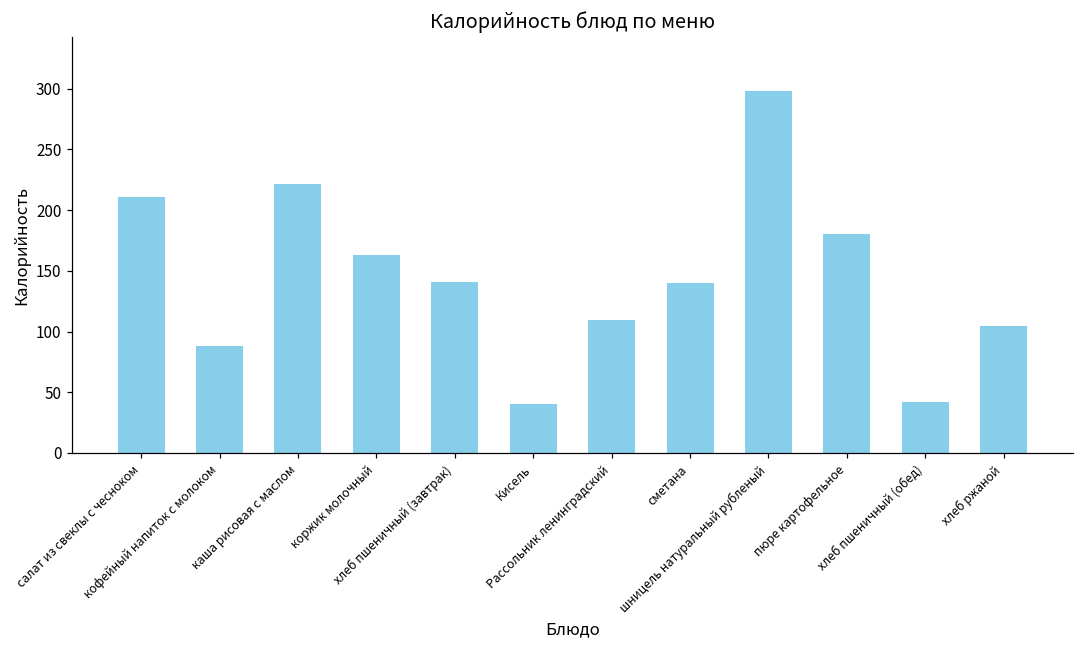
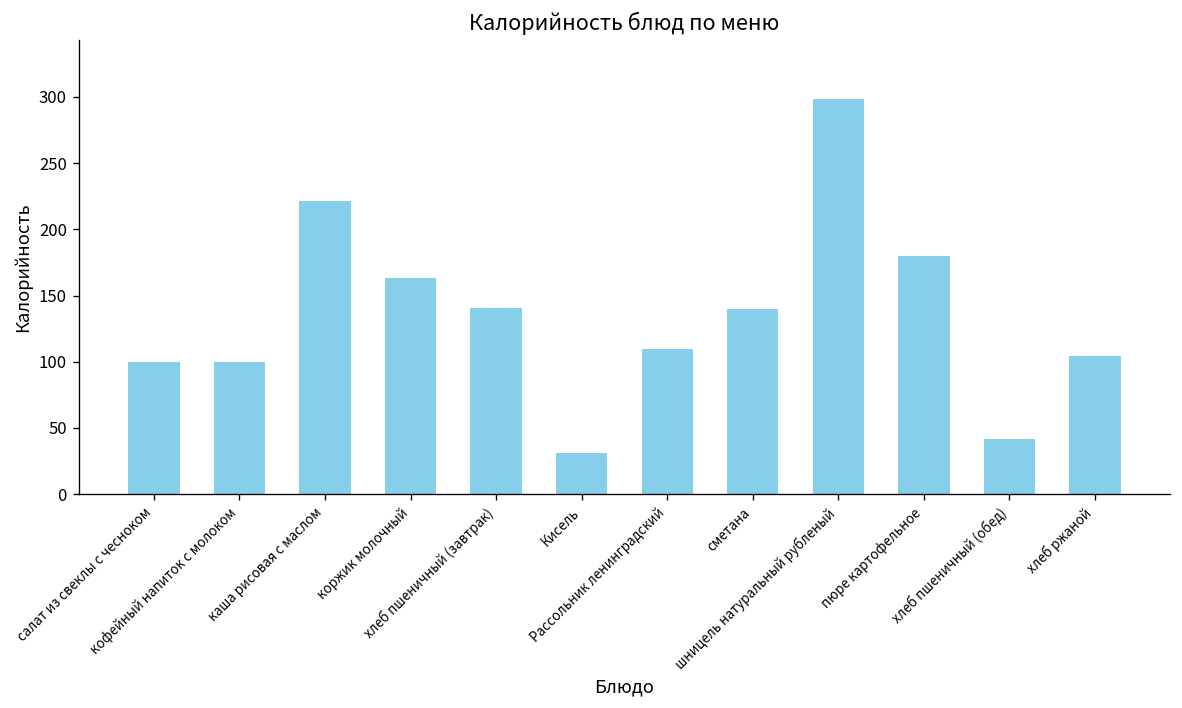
  {
-   "салат из свеклы с чесноком": 211,
-   "кофейный напиток с молоком": 88,
+   "салат из свеклы с чесноком": 100,
+   "кофейный напиток с молоком": 100,
    "каша рисовая с маслом": 222,
    "коржик молочный": 163,
    "хлеб пшеничный (завтрак)": 141,
-   "Кисель": 40,
+   "Кисель": 31,
    "Рассольник ленинградский": 110,
    "сметана": 140,
    "шницель натуральный рубленый": 298,
    "пюре картофельное": 180,
    "хлеб пшеничный (обед)": 42,
    "хлеб ржаной": 104
  }
